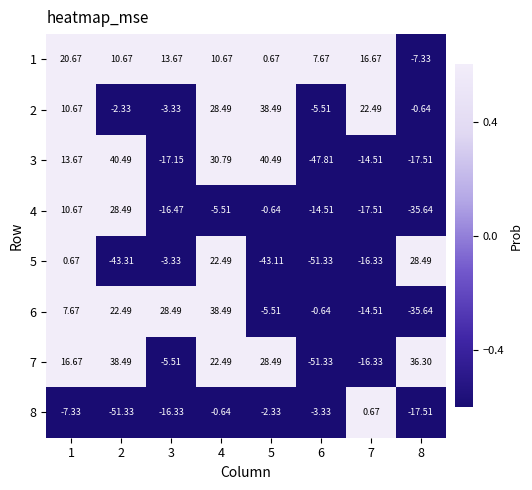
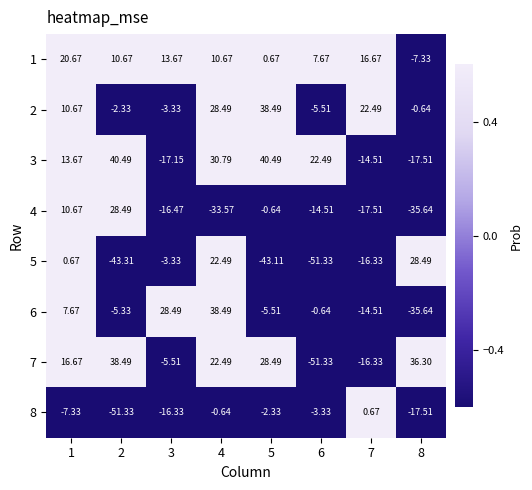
  {
    "1": {
      "1": 20.67,
      "2": 10.67,
      "3": 13.67,
      "4": 10.67,
      "5": 0.67,
      "6": 7.67,
      "7": 16.67,
      "8": -7.33
    },
    "2": {
      "1": 10.67,
      "2": -2.33,
      "3": -3.33,
      "4": 28.49,
      "5": 38.49,
      "6": -5.51,
      "7": 22.49,
      "8": -0.64
    },
    "3": {
      "1": 13.67,
      "2": 40.49,
      "3": -17.15,
      "4": 30.79,
      "5": 40.49,
-     "6": -47.81,
+     "6": 22.49,
      "7": -14.51,
      "8": -17.51
    },
    "4": {
      "1": 10.67,
      "2": 28.49,
      "3": -16.47,
-     "4": -5.51,
+     "4": -33.57,
      "5": -0.64,
      "6": -14.51,
      "7": -17.51,
      "8": -35.64
    },
    "5": {
      "1": 0.67,
      "2": -43.31,
      "3": -3.33,
      "4": 22.49,
      "5": -43.11,
      "6": -51.33,
      "7": -16.33,
      "8": 28.49
    },
    "6": {
      "1": 7.67,
-     "2": 22.49,
+     "2": -5.33,
      "3": 28.49,
      "4": 38.49,
      "5": -5.51,
      "6": -0.64,
      "7": -14.51,
      "8": -35.64
    },
    "7": {
      "1": 16.67,
      "2": 38.49,
      "3": -5.51,
      "4": 22.49,
      "5": 28.49,
      "6": -51.33,
      "7": -16.33,
      "8": 36.30
    },
    "8": {
      "1": -7.33,
      "2": -51.33,
      "3": -16.33,
      "4": -0.64,
      "5": -2.33,
      "6": -3.33,
      "7": 0.67,
      "8": -17.51
    }
  }
